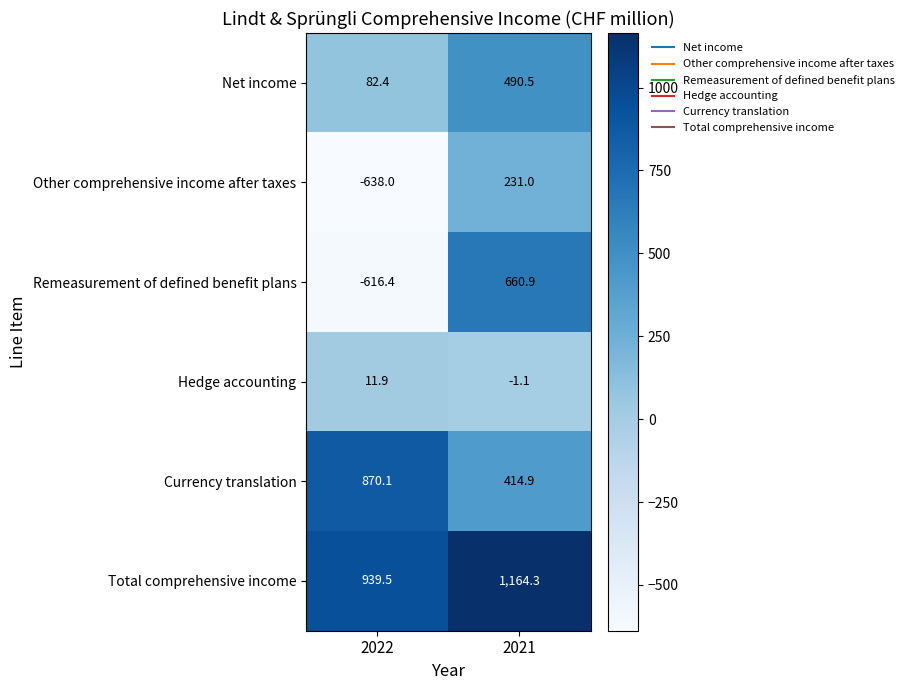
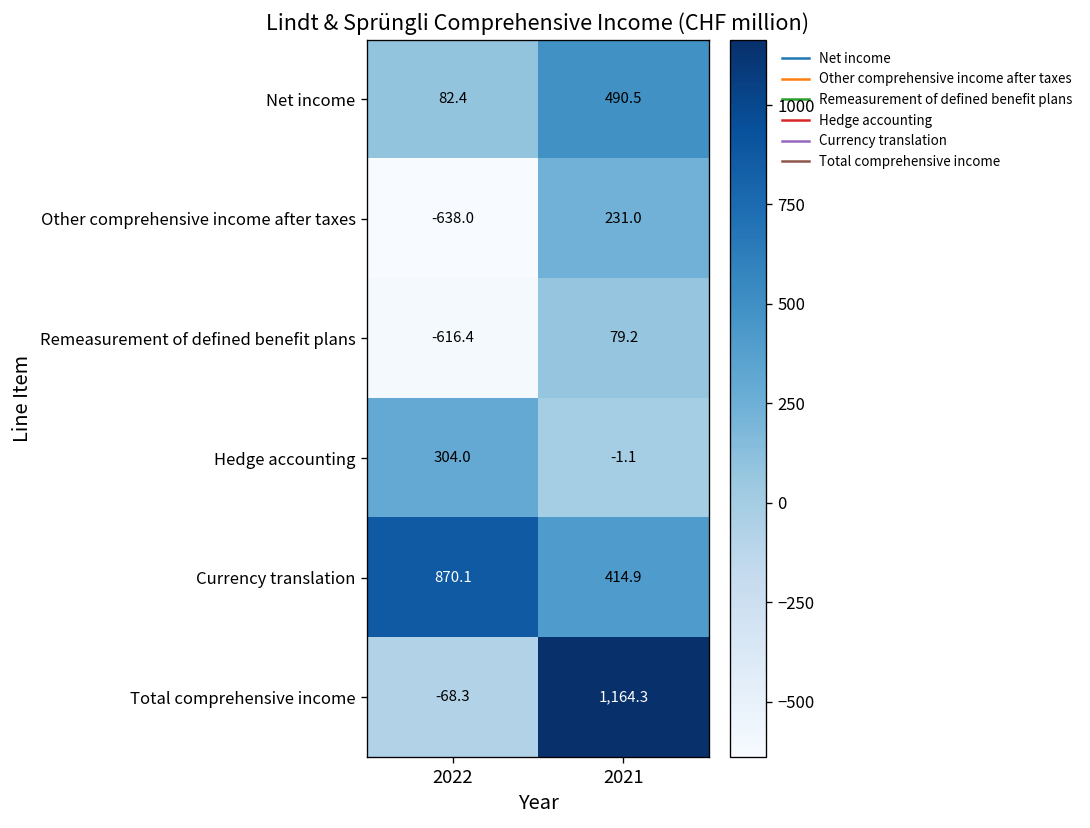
  {
    "Net income": {
      "2022": "82.4",
      "2021": "490.5"
    },
    "Other comprehensive income after taxes": {
      "2022": "-638.0",
      "2021": "231.0"
    },
    "Remeasurement of defined benefit plans": {
      "2022": "-616.4",
-     "2021": "660.9"
+     "2021": "79.2"
    },
    "Hedge accounting": {
-     "2022": "11.9",
+     "2022": "304.0",
      "2021": "-1.1"
    },
    "Currency translation": {
      "2022": "870.1",
      "2021": "414.9"
    },
    "Total comprehensive income": {
-     "2022": "939.5",
+     "2022": "-68.3",
      "2021": "1,164.3"
    }
  }
